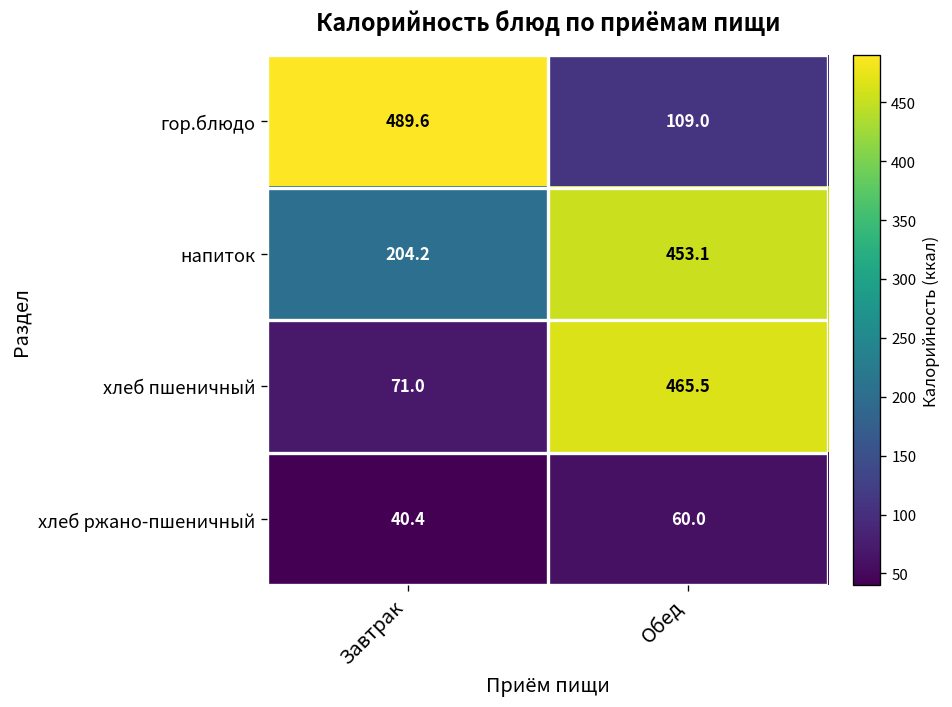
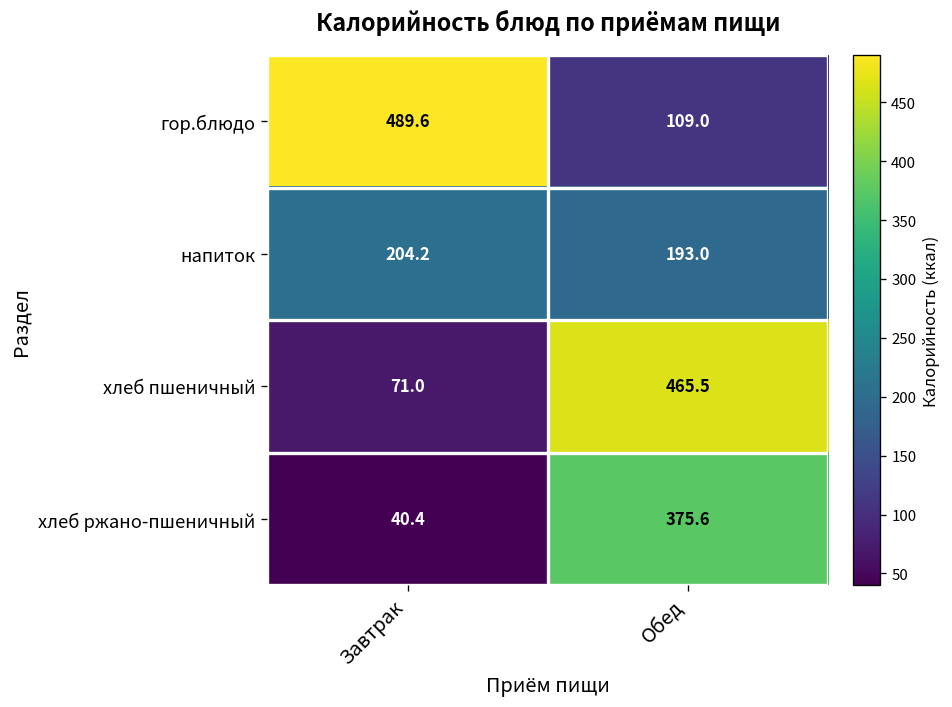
  {
    "гор.блюдо": {
      "Завтрак": 489.6,
      "Обед": 109.0
    },
    "напиток": {
      "Завтрак": 204.2,
-     "Обед": 453.1
+     "Обед": 193.0
    },
    "хлеб пшеничный": {
      "Завтрак": 71.0,
      "Обед": 465.5
    },
    "хлеб ржано-пшеничный": {
      "Завтрак": 40.4,
-     "Обед": 60.0
+     "Обед": 375.6
    }
  }
